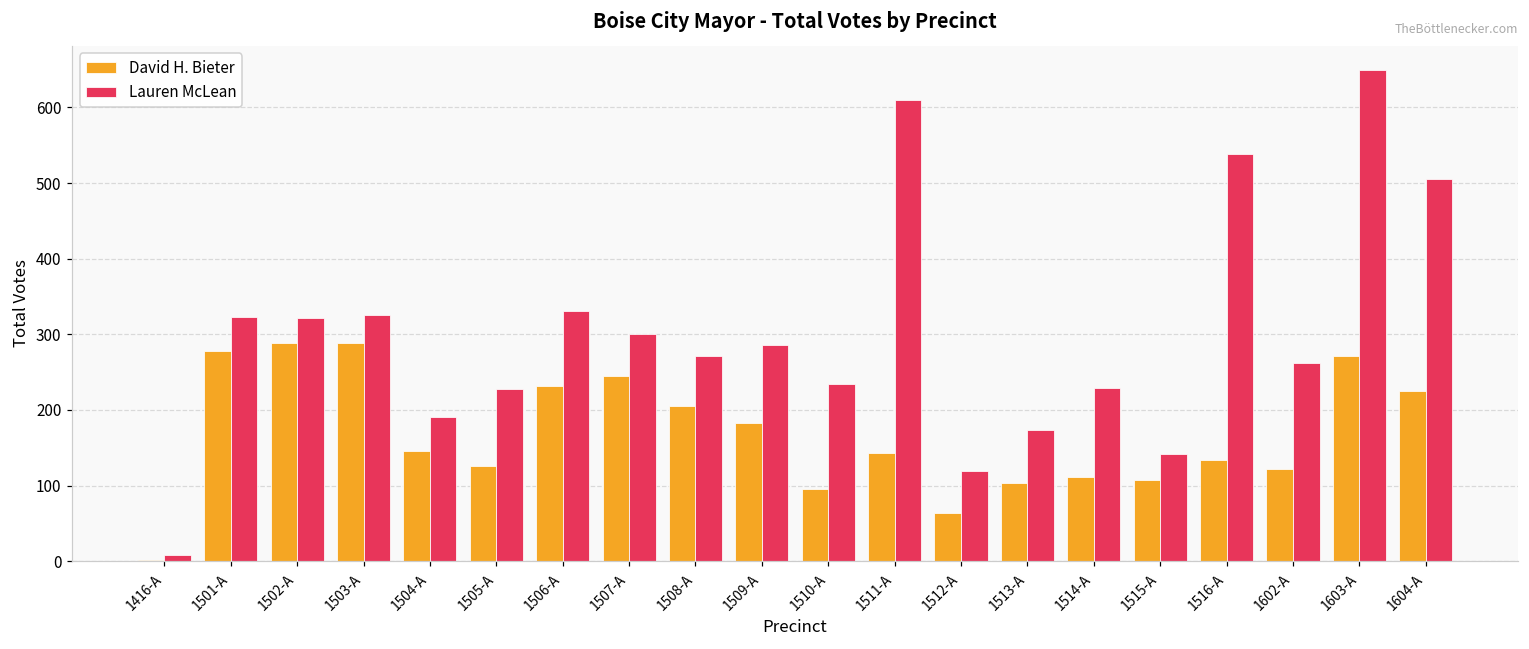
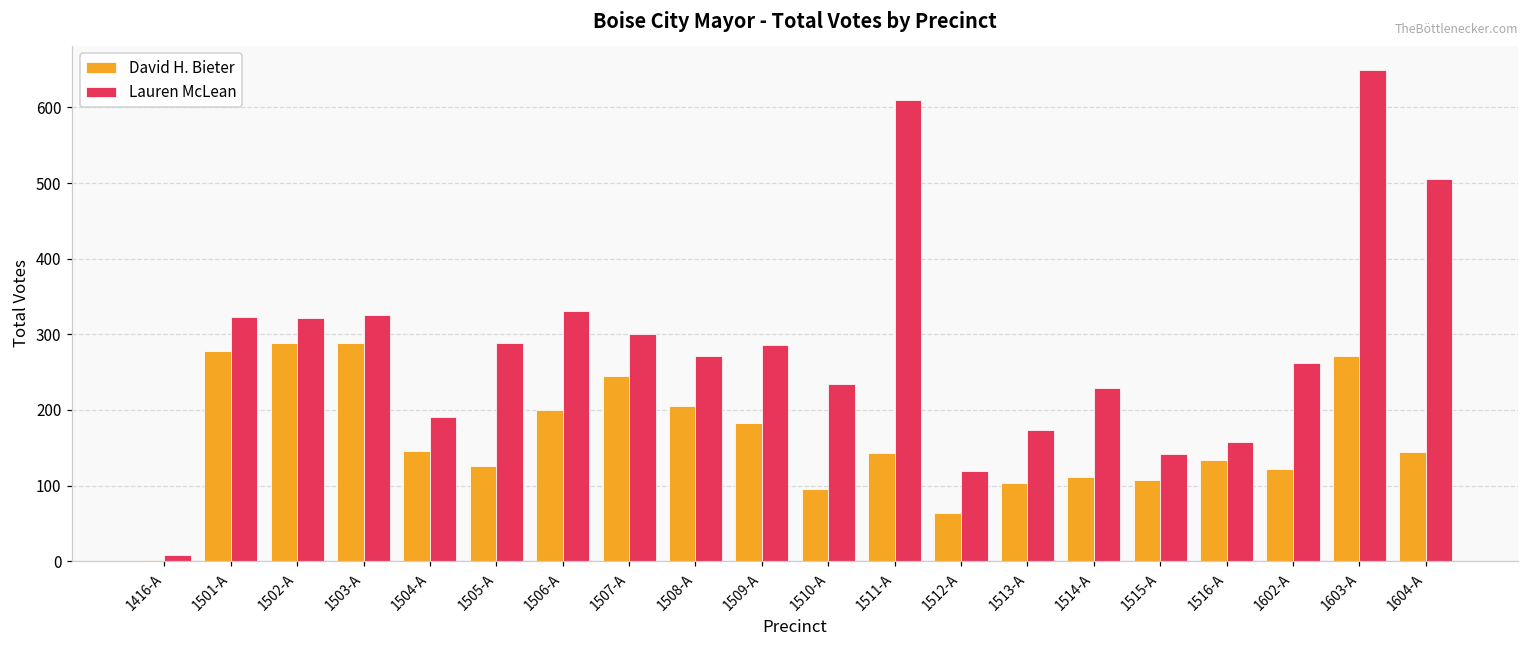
  {
    "David H. Bieter": {
      "1501-A": 280,
      "1502-A": 290,
      "1503-A": 290,
      "1504-A": 150,
      "1505-A": 130,
-     "1506-A": 230,
+     "1506-A": 200,
      "1507-A": 250,
      "1508-A": 210,
      "1509-A": 180,
      "1510-A": 100,
      "1511-A": 140,
      "1512-A": 60,
      "1513-A": 100,
      "1514-A": 110,
      "1515-A": 110,
      "1516-A": 130,
      "1602-A": 120,
      "1603-A": 270,
-     "1604-A": 230
+     "1604-A": 150
    },
    "Lauren McLean": {
      "1416-A": 10,
      "1501-A": 320,
      "1502-A": 320,
      "1503-A": 330,
      "1504-A": 190,
-     "1505-A": 230,
+     "1505-A": 290,
      "1506-A": 330,
      "1507-A": 300,
      "1508-A": 270,
      "1509-A": 290,
      "1510-A": 240,
      "1511-A": 610,
      "1512-A": 120,
      "1513-A": 170,
      "1514-A": 230,
      "1515-A": 140,
-     "1516-A": 540,
+     "1516-A": 160,
      "1602-A": 260,
      "1603-A": 650,
      "1604-A": 510
    }
  }
